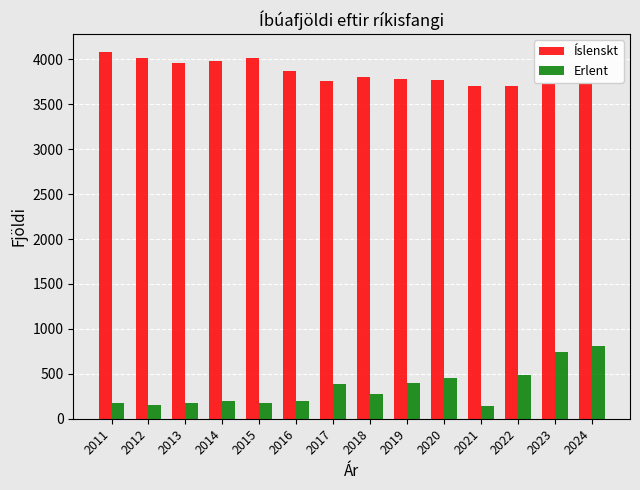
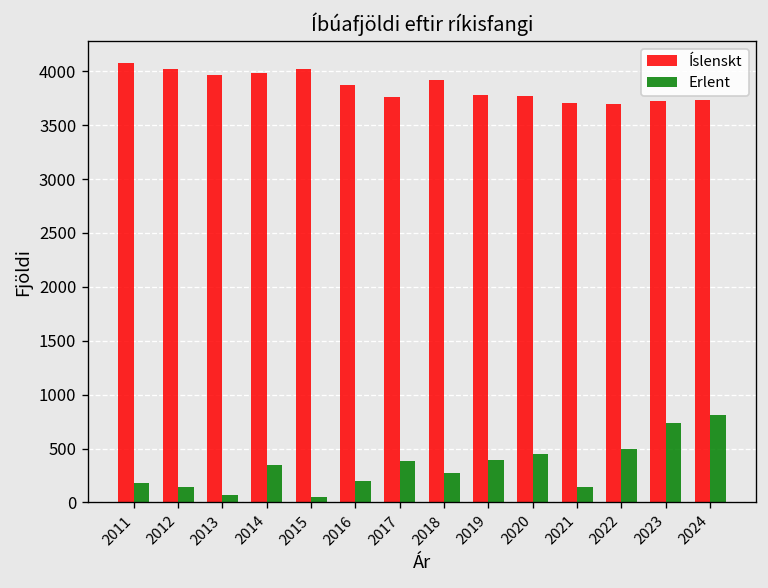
  {
    "Íslenskt": {
      "2011": 4100,
      "2012": 4000,
      "2013": 4000,
      "2014": 4000,
      "2015": 4000,
      "2016": 3900,
      "2017": 3800,
-     "2018": 3800,
+     "2018": 3900,
      "2019": 3800,
      "2020": 3800,
      "2021": 3700,
      "2022": 3700,
      "2023": 3700,
      "2024": 3700
    },
    "Erlent": {
      "2011": 200,
      "2012": 100,
-     "2013": 200,
-     "2014": 200,
-     "2015": 200,
+     "2013": 100,
+     "2014": 400,
+     "2015": 100,
      "2016": 200,
      "2017": 400,
      "2018": 300,
      "2019": 400,
      "2020": 500,
      "2021": 100,
      "2022": 500,
      "2023": 700,
      "2024": 800
    }
  }
